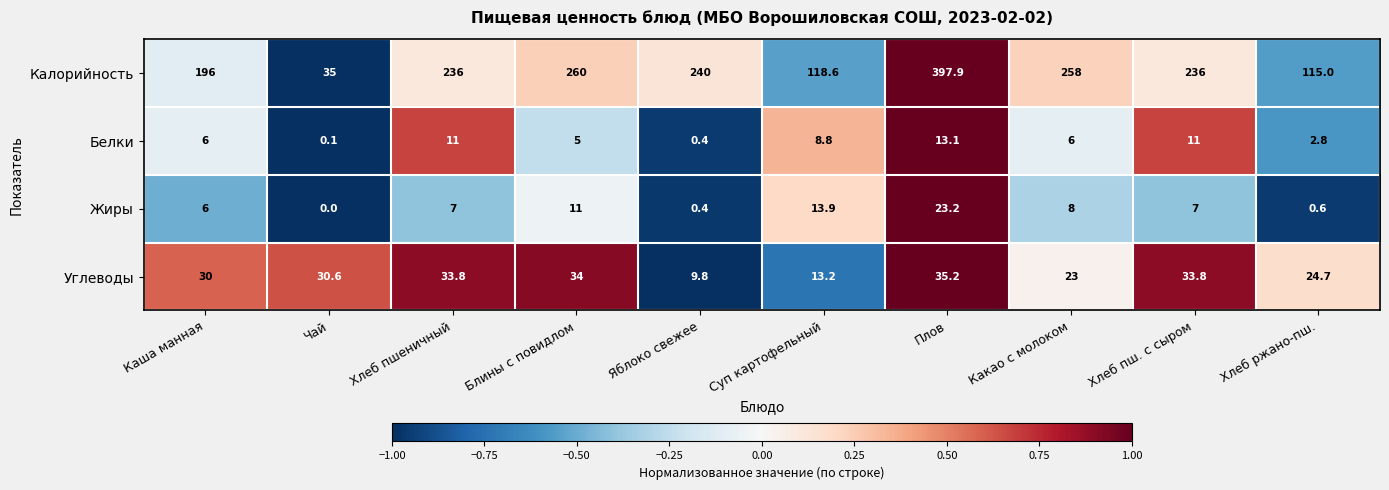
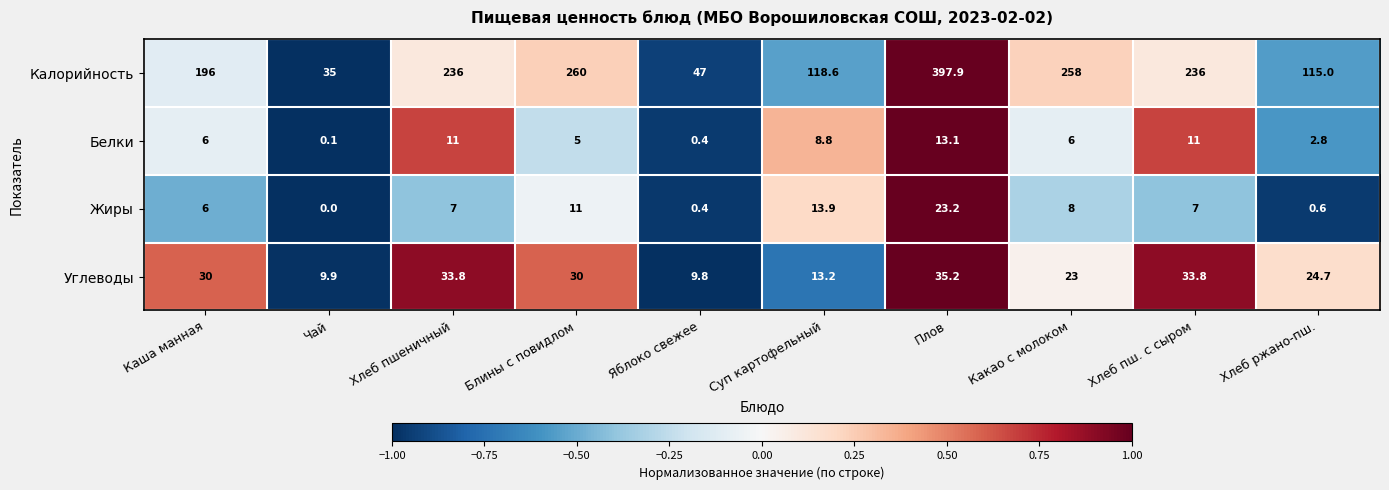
  {
    "Калорийность": {
      "Каша манная": 196,
      "Чай": 35,
      "Хлеб пшеничный": 236,
      "Блины с повидлом": 260,
-     "Яблоко свежее": 240,
+     "Яблоко свежее": 47,
      "Суп картофельный": 118.6,
      "Плов": 397.9,
      "Какао с молоком": 258,
      "Хлеб пш. с сыром": 236,
      "Хлеб ржано-пш.": 115.0
    },
    "Белки": {
      "Каша манная": 6,
      "Чай": 0.1,
      "Хлеб пшеничный": 11,
      "Блины с повидлом": 5,
      "Яблоко свежее": 0.4,
      "Суп картофельный": 8.8,
      "Плов": 13.1,
      "Какао с молоком": 6,
      "Хлеб пш. с сыром": 11,
      "Хлеб ржано-пш.": 2.8
    },
    "Жиры": {
      "Каша манная": 6,
      "Чай": 0.0,
      "Хлеб пшеничный": 7,
      "Блины с повидлом": 11,
      "Яблоко свежее": 0.4,
      "Суп картофельный": 13.9,
      "Плов": 23.2,
      "Какао с молоком": 8,
      "Хлеб пш. с сыром": 7,
      "Хлеб ржано-пш.": 0.6
    },
    "Углеводы": {
      "Каша манная": 30,
-     "Чай": 30.6,
+     "Чай": 9.9,
      "Хлеб пшеничный": 33.8,
-     "Блины с повидлом": 34,
+     "Блины с повидлом": 30,
      "Яблоко свежее": 9.8,
      "Суп картофельный": 13.2,
      "Плов": 35.2,
      "Какао с молоком": 23,
      "Хлеб пш. с сыром": 33.8,
      "Хлеб ржано-пш.": 24.7
    }
  }
